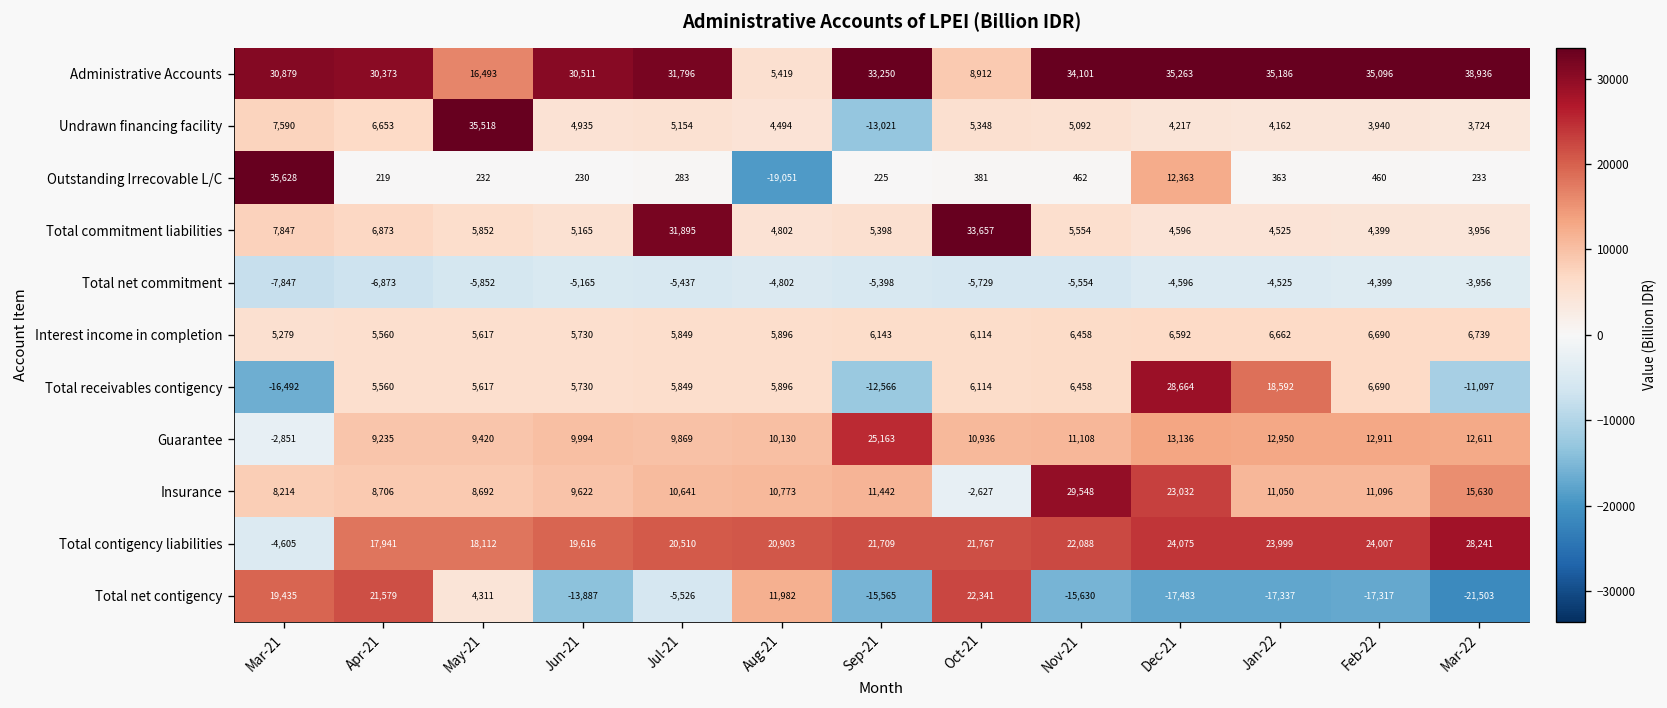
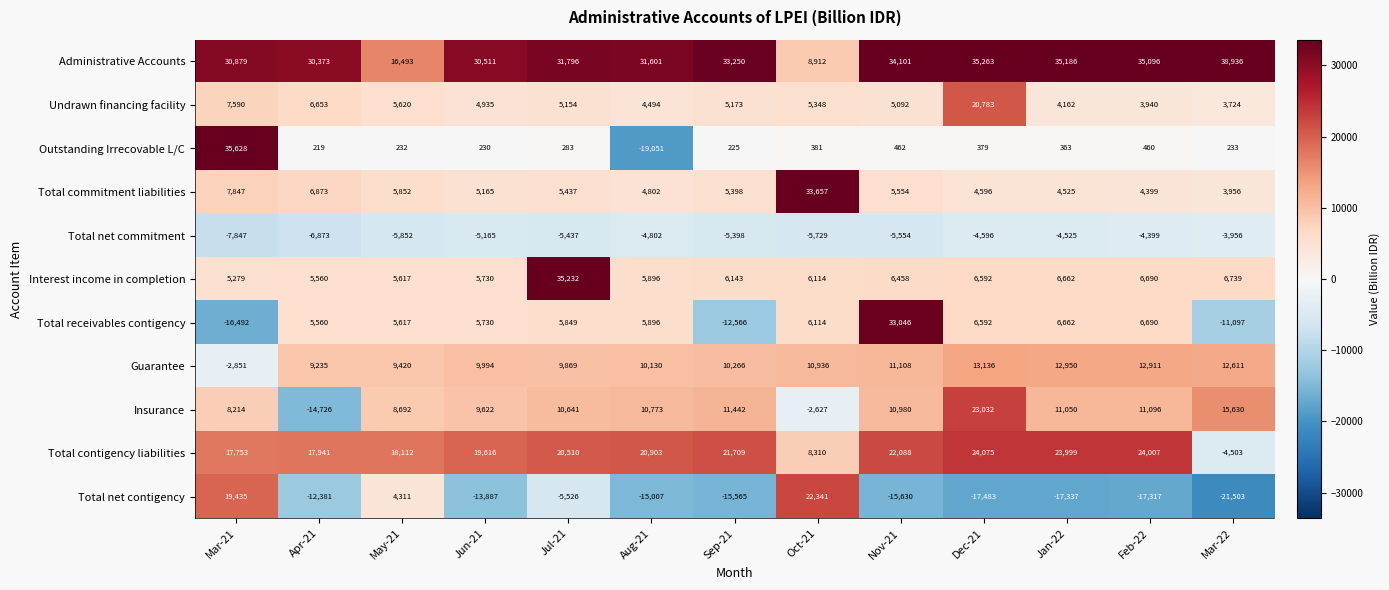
  {
    "Administrative Accounts": {
      "Mar-21": "30,879",
      "Apr-21": "30,373",
      "May-21": "16,493",
      "Jun-21": "30,511",
      "Jul-21": "31,796",
-     "Aug-21": "5,419",
+     "Aug-21": "31,601",
      "Sep-21": "33,250",
      "Oct-21": "8,912",
      "Nov-21": "34,101",
      "Dec-21": "35,263",
      "Jan-22": "35,186",
      "Feb-22": "35,096",
      "Mar-22": "38,936"
    },
    "Undrawn financing facility": {
      "Mar-21": "7,590",
      "Apr-21": "6,653",
-     "May-21": "35,518",
+     "May-21": "5,620",
      "Jun-21": "4,935",
      "Jul-21": "5,154",
      "Aug-21": "4,494",
-     "Sep-21": "-13,021",
+     "Sep-21": "5,173",
      "Oct-21": "5,348",
      "Nov-21": "5,092",
-     "Dec-21": "4,217",
+     "Dec-21": "20,783",
      "Jan-22": "4,162",
      "Feb-22": "3,940",
      "Mar-22": "3,724"
    },
    "Outstanding Irrecovable L/C": {
      "Mar-21": "35,628",
      "Apr-21": "219",
      "May-21": "232",
      "Jun-21": "230",
      "Jul-21": "283",
      "Aug-21": "-19,051",
      "Sep-21": "225",
      "Oct-21": "381",
      "Nov-21": "462",
-     "Dec-21": "12,363",
+     "Dec-21": "379",
      "Jan-22": "363",
      "Feb-22": "460",
      "Mar-22": "233"
    },
    "Total commitment liabilities": {
      "Mar-21": "7,847",
      "Apr-21": "6,873",
      "May-21": "5,852",
      "Jun-21": "5,165",
-     "Jul-21": "31,895",
+     "Jul-21": "5,437",
      "Aug-21": "4,802",
      "Sep-21": "5,398",
      "Oct-21": "33,657",
      "Nov-21": "5,554",
      "Dec-21": "4,596",
      "Jan-22": "4,525",
      "Feb-22": "4,399",
      "Mar-22": "3,956"
    },
    "Total net commitment": {
      "Mar-21": "-7,847",
      "Apr-21": "-6,873",
      "May-21": "-5,852",
      "Jun-21": "-5,165",
      "Jul-21": "-5,437",
      "Aug-21": "-4,802",
      "Sep-21": "-5,398",
      "Oct-21": "-5,729",
      "Nov-21": "-5,554",
      "Dec-21": "-4,596",
      "Jan-22": "-4,525",
      "Feb-22": "-4,399",
      "Mar-22": "-3,956"
    },
    "Interest income in completion": {
      "Mar-21": "5,279",
      "Apr-21": "5,560",
      "May-21": "5,617",
      "Jun-21": "5,730",
-     "Jul-21": "5,849",
+     "Jul-21": "35,232",
      "Aug-21": "5,896",
      "Sep-21": "6,143",
      "Oct-21": "6,114",
      "Nov-21": "6,458",
      "Dec-21": "6,592",
      "Jan-22": "6,662",
      "Feb-22": "6,690",
      "Mar-22": "6,739"
    },
    "Total receivables contigency": {
      "Mar-21": "-16,492",
      "Apr-21": "5,560",
      "May-21": "5,617",
      "Jun-21": "5,730",
      "Jul-21": "5,849",
      "Aug-21": "5,896",
      "Sep-21": "-12,566",
      "Oct-21": "6,114",
-     "Nov-21": "6,458",
-     "Dec-21": "28,664",
-     "Jan-22": "18,592",
+     "Nov-21": "33,046",
+     "Dec-21": "6,592",
+     "Jan-22": "6,662",
      "Feb-22": "6,690",
      "Mar-22": "-11,097"
    },
    "Guarantee": {
      "Mar-21": "-2,851",
      "Apr-21": "9,235",
      "May-21": "9,420",
      "Jun-21": "9,994",
      "Jul-21": "9,869",
      "Aug-21": "10,130",
-     "Sep-21": "25,163",
+     "Sep-21": "10,266",
      "Oct-21": "10,936",
      "Nov-21": "11,108",
      "Dec-21": "13,136",
      "Jan-22": "12,950",
      "Feb-22": "12,911",
      "Mar-22": "12,611"
    },
    "Insurance": {
      "Mar-21": "8,214",
-     "Apr-21": "8,706",
+     "Apr-21": "-14,726",
      "May-21": "8,692",
      "Jun-21": "9,622",
      "Jul-21": "10,641",
      "Aug-21": "10,773",
      "Sep-21": "11,442",
      "Oct-21": "-2,627",
-     "Nov-21": "29,548",
+     "Nov-21": "10,980",
      "Dec-21": "23,032",
      "Jan-22": "11,050",
      "Feb-22": "11,096",
      "Mar-22": "15,630"
    },
    "Total contigency liabilities": {
-     "Mar-21": "-4,605",
+     "Mar-21": "17,753",
      "Apr-21": "17,941",
      "May-21": "18,112",
      "Jun-21": "19,616",
      "Jul-21": "20,510",
      "Aug-21": "20,903",
      "Sep-21": "21,709",
-     "Oct-21": "21,767",
+     "Oct-21": "8,310",
      "Nov-21": "22,088",
      "Dec-21": "24,075",
      "Jan-22": "23,999",
      "Feb-22": "24,007",
-     "Mar-22": "28,241"
+     "Mar-22": "-4,503"
    },
    "Total net contigency": {
      "Mar-21": "19,435",
-     "Apr-21": "21,579",
+     "Apr-21": "-12,381",
      "May-21": "4,311",
      "Jun-21": "-13,887",
      "Jul-21": "-5,526",
-     "Aug-21": "11,982",
+     "Aug-21": "-15,007",
      "Sep-21": "-15,565",
      "Oct-21": "22,341",
      "Nov-21": "-15,630",
      "Dec-21": "-17,483",
      "Jan-22": "-17,337",
      "Feb-22": "-17,317",
      "Mar-22": "-21,503"
    }
  }
